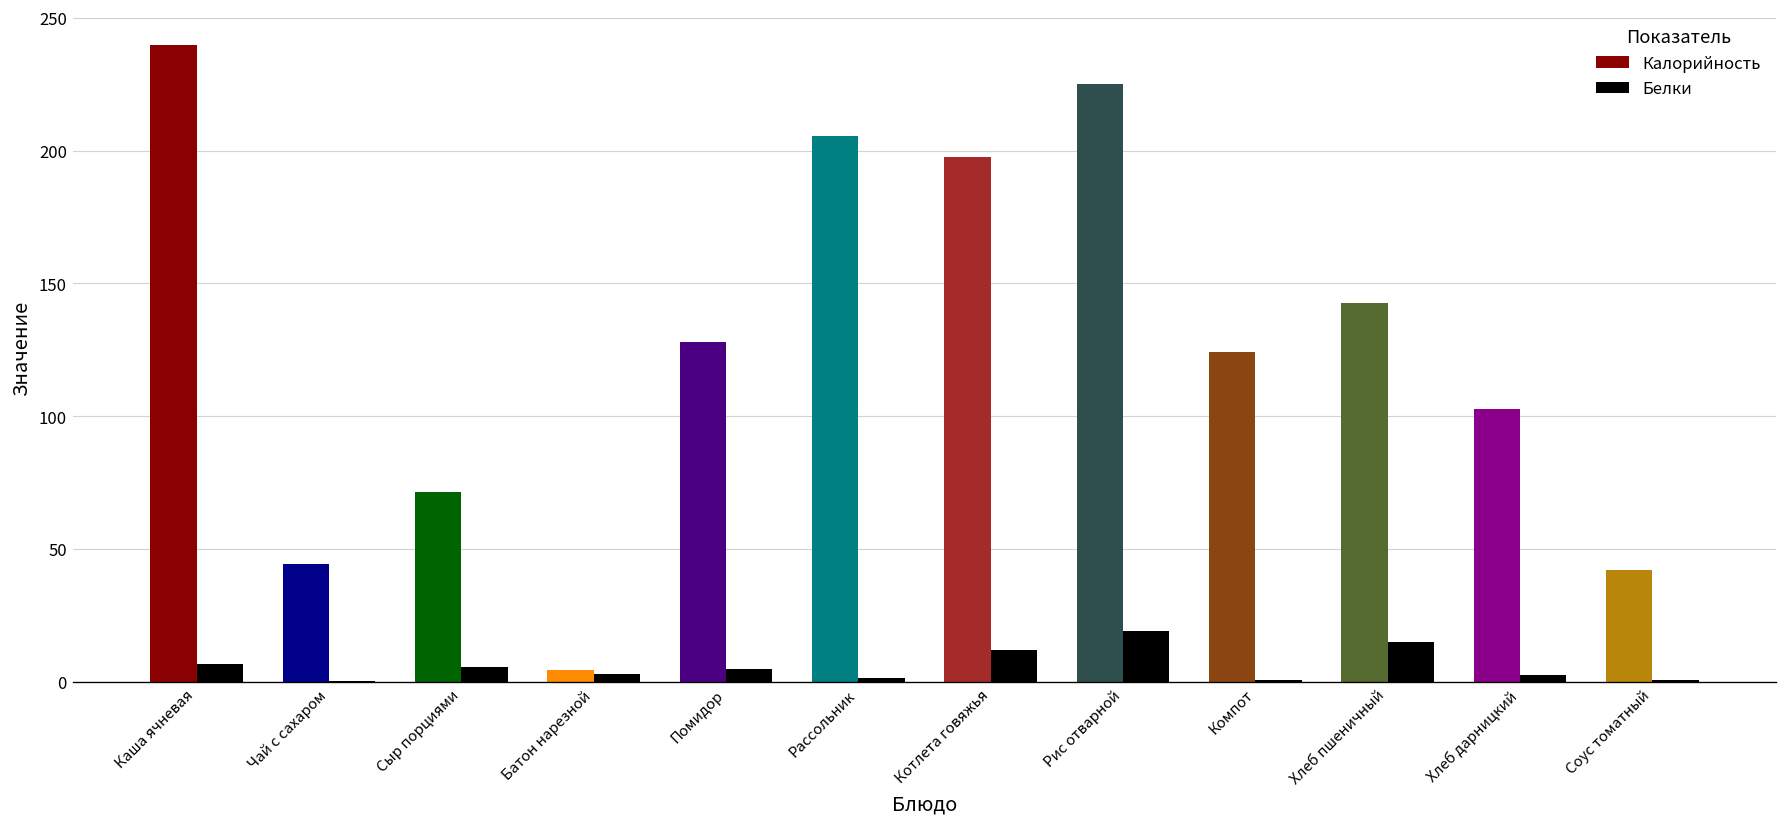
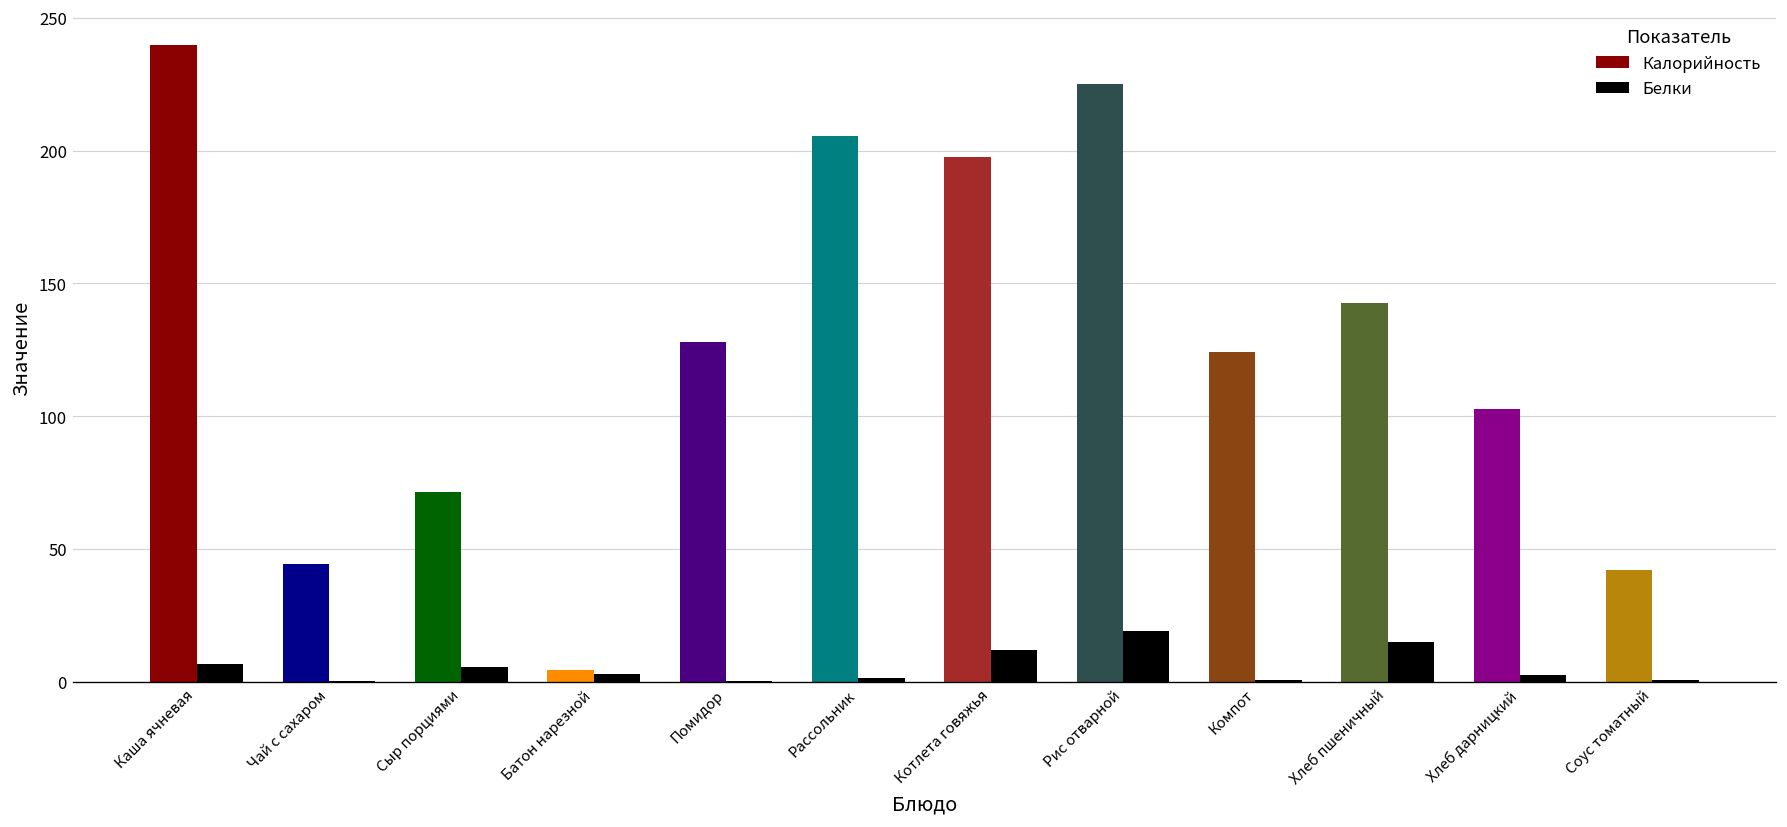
  {
    "Калорийность": {
      "Каша ячневая": 240,
      "Чай с сахаром": 44,
      "Сыр порциями": 72,
      "Батон нарезной": 5,
      "Помидор": 128,
      "Рассольник": 206,
      "Котлета говяжья": 198,
      "Рис отварной": 225,
      "Компот": 124,
      "Хлеб пшеничный": 143,
      "Хлеб дарницкий": 103,
      "Соус томатный": 42
    },
    "Белки": {
      "Каша ячневая": 7,
      "Сыр порциями": 6,
      "Батон нарезной": 3,
-     "Помидор": 5,
+     "Помидор": 0,
      "Рассольник": 2,
      "Котлета говяжья": 12,
      "Рис отварной": 19,
      "Хлеб пшеничный": 15,
      "Хлеб дарницкий": 2
    }
  }
